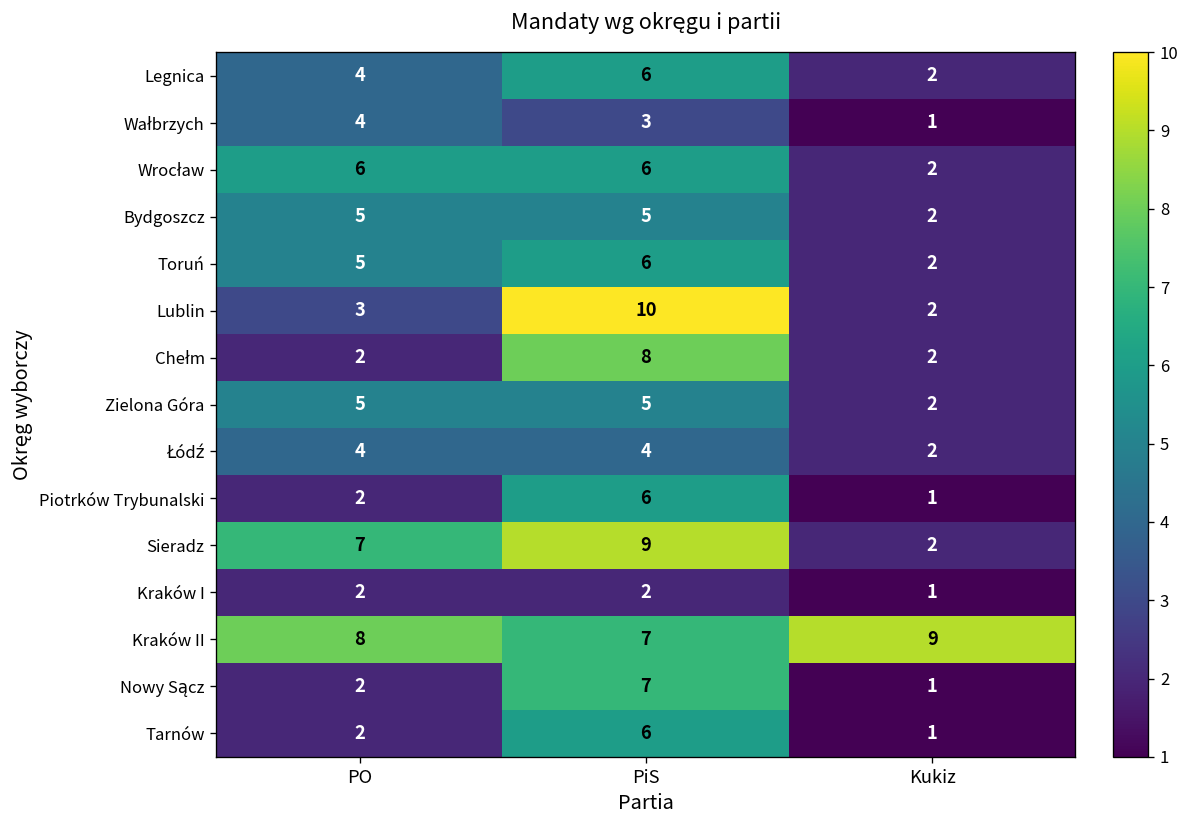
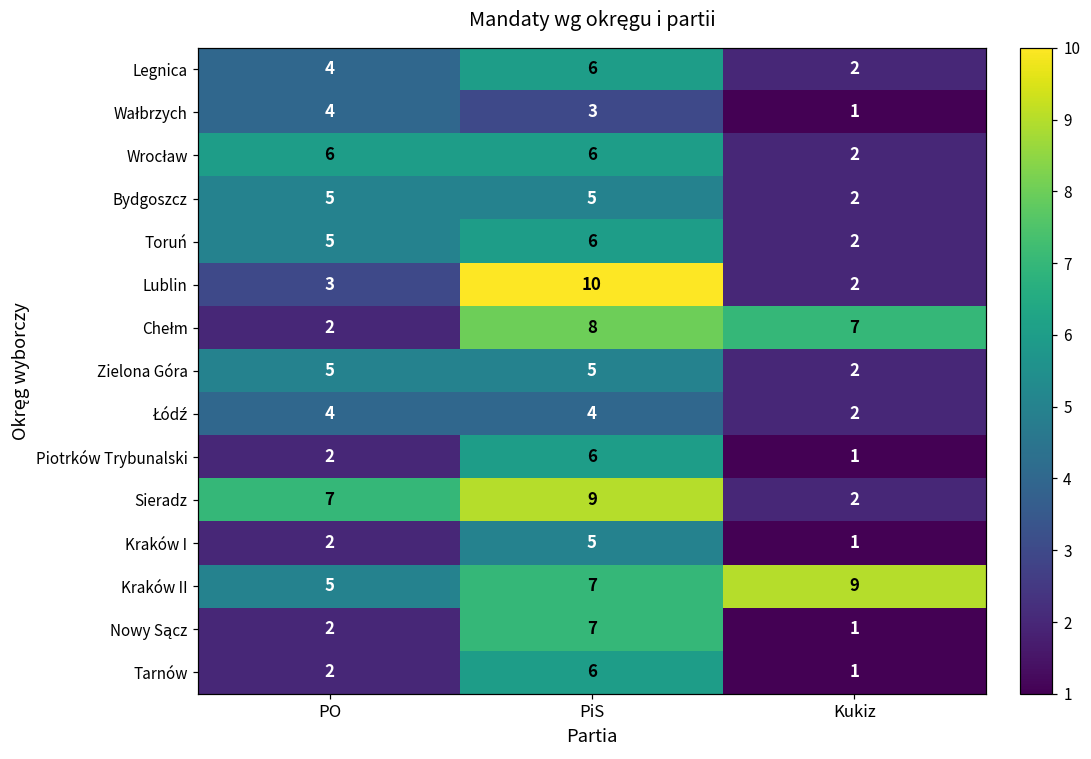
  {
    "Legnica": {
      "PO": 4,
      "PiS": 6,
      "Kukiz": 2
    },
    "Wałbrzych": {
      "PO": 4,
      "PiS": 3,
      "Kukiz": 1
    },
    "Wrocław": {
      "PO": 6,
      "PiS": 6,
      "Kukiz": 2
    },
    "Bydgoszcz": {
      "PO": 5,
      "PiS": 5,
      "Kukiz": 2
    },
    "Toruń": {
      "PO": 5,
      "PiS": 6,
      "Kukiz": 2
    },
    "Lublin": {
      "PO": 3,
      "PiS": 10,
      "Kukiz": 2
    },
    "Chełm": {
      "PO": 2,
      "PiS": 8,
-     "Kukiz": 2
+     "Kukiz": 7
    },
    "Zielona Góra": {
      "PO": 5,
      "PiS": 5,
      "Kukiz": 2
    },
    "Łódź": {
      "PO": 4,
      "PiS": 4,
      "Kukiz": 2
    },
    "Piotrków Trybunalski": {
      "PO": 2,
      "PiS": 6,
      "Kukiz": 1
    },
    "Sieradz": {
      "PO": 7,
      "PiS": 9,
      "Kukiz": 2
    },
    "Kraków I": {
      "PO": 2,
-     "PiS": 2,
+     "PiS": 5,
      "Kukiz": 1
    },
    "Kraków II": {
-     "PO": 8,
+     "PO": 5,
      "PiS": 7,
      "Kukiz": 9
    },
    "Nowy Sącz": {
      "PO": 2,
      "PiS": 7,
      "Kukiz": 1
    },
    "Tarnów": {
      "PO": 2,
      "PiS": 6,
      "Kukiz": 1
    }
  }
